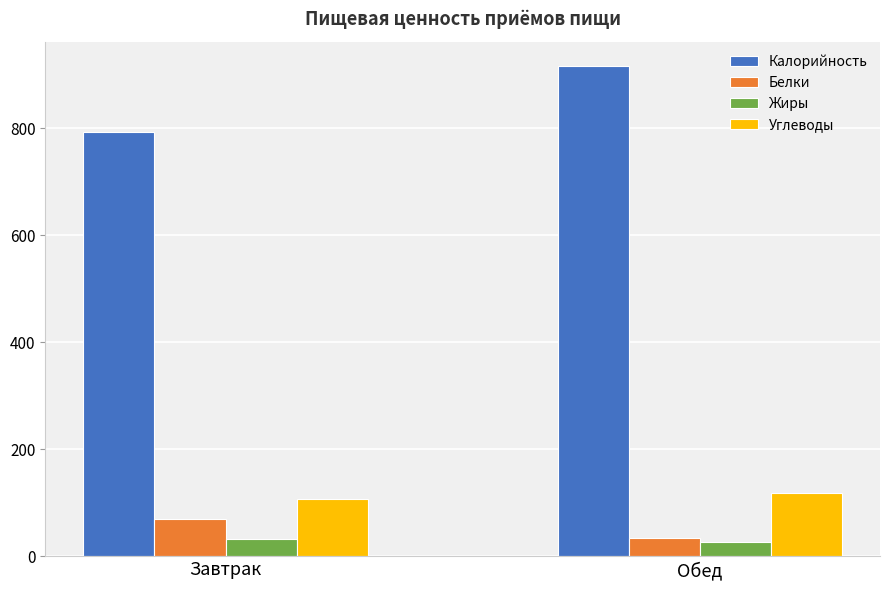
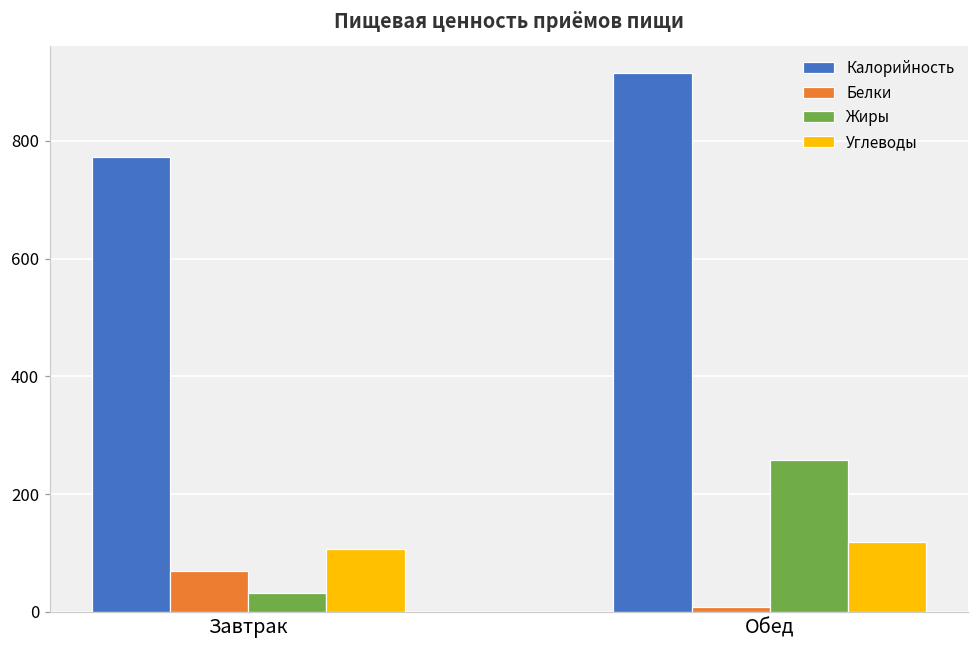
  {
    "Калорийность": {
-     "Завтрак": 790,
+     "Завтрак": 770,
      "Обед": 920
    },
    "Белки": {
      "Завтрак": 70,
-     "Обед": 30
+     "Обед": 10
    },
    "Жиры": {
      "Завтрак": 30,
-     "Обед": 30
+     "Обед": 260
    },
    "Углеводы": {
      "Завтрак": 110,
      "Обед": 120
    }
  }
